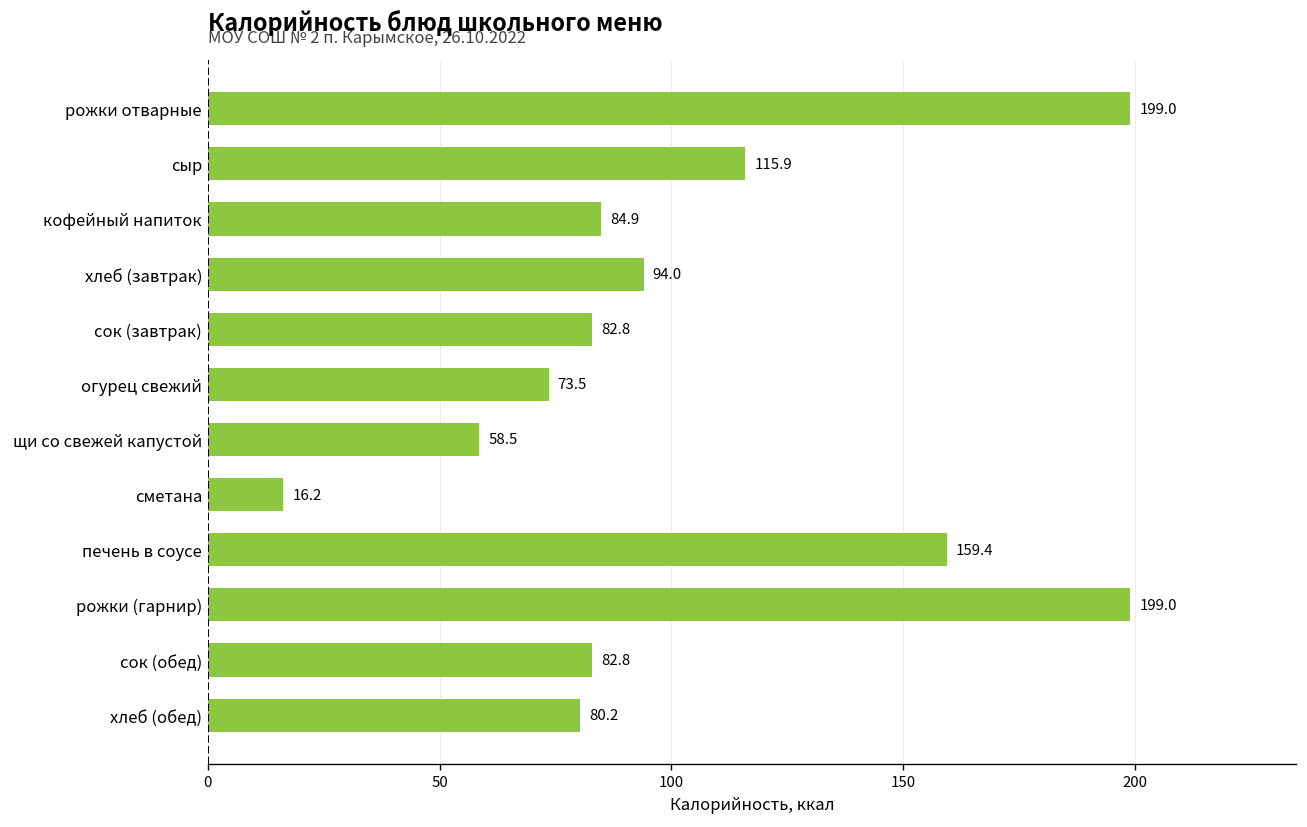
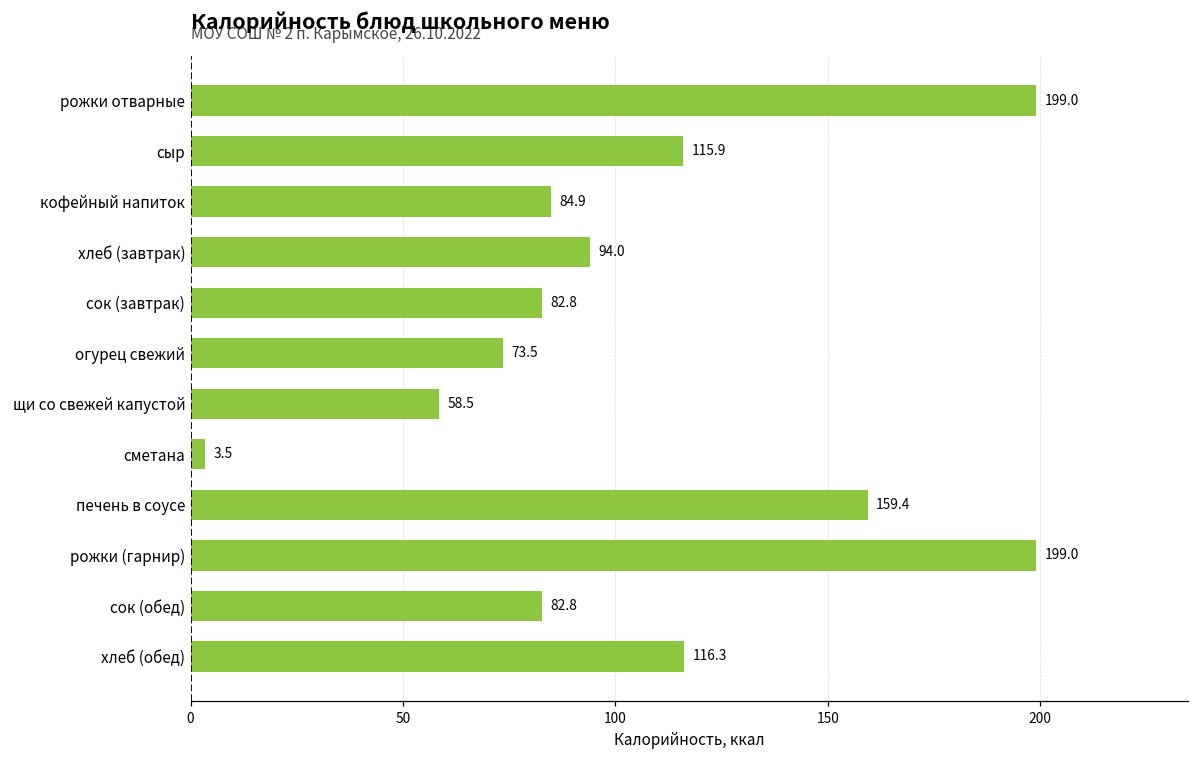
  {
    "рожки отварные": 199.0,
    "сыр": 115.9,
    "кофейный напиток": 84.9,
    "хлеб (завтрак)": 94.0,
    "сок (завтрак)": 82.8,
    "огурец свежий": 73.5,
    "щи со свежей капустой": 58.5,
-   "сметана": 16.2,
+   "сметана": 3.5,
    "печень в соусе": 159.4,
    "рожки (гарнир)": 199.0,
    "сок (обед)": 82.8,
-   "хлеб (обед)": 80.2
+   "хлеб (обед)": 116.3
  }
